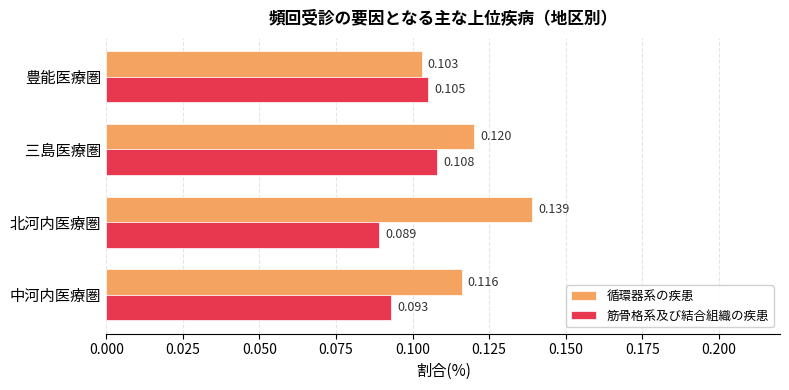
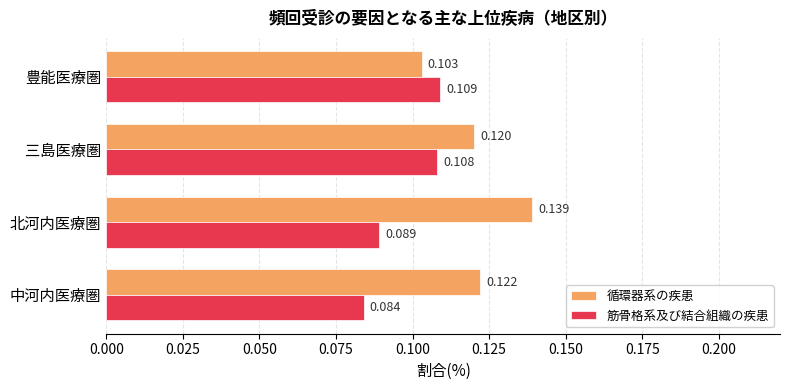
  {
    "循環器系の疾患": {
      "豊能医療圏": 0.103,
      "三島医療圏": 0.120,
      "北河内医療圏": 0.139,
-     "中河内医療圏": 0.116
+     "中河内医療圏": 0.122
    },
    "筋骨格系及び結合組織の疾患": {
-     "豊能医療圏": 0.105,
+     "豊能医療圏": 0.109,
      "三島医療圏": 0.108,
      "北河内医療圏": 0.089,
-     "中河内医療圏": 0.093
+     "中河内医療圏": 0.084
    }
  }
